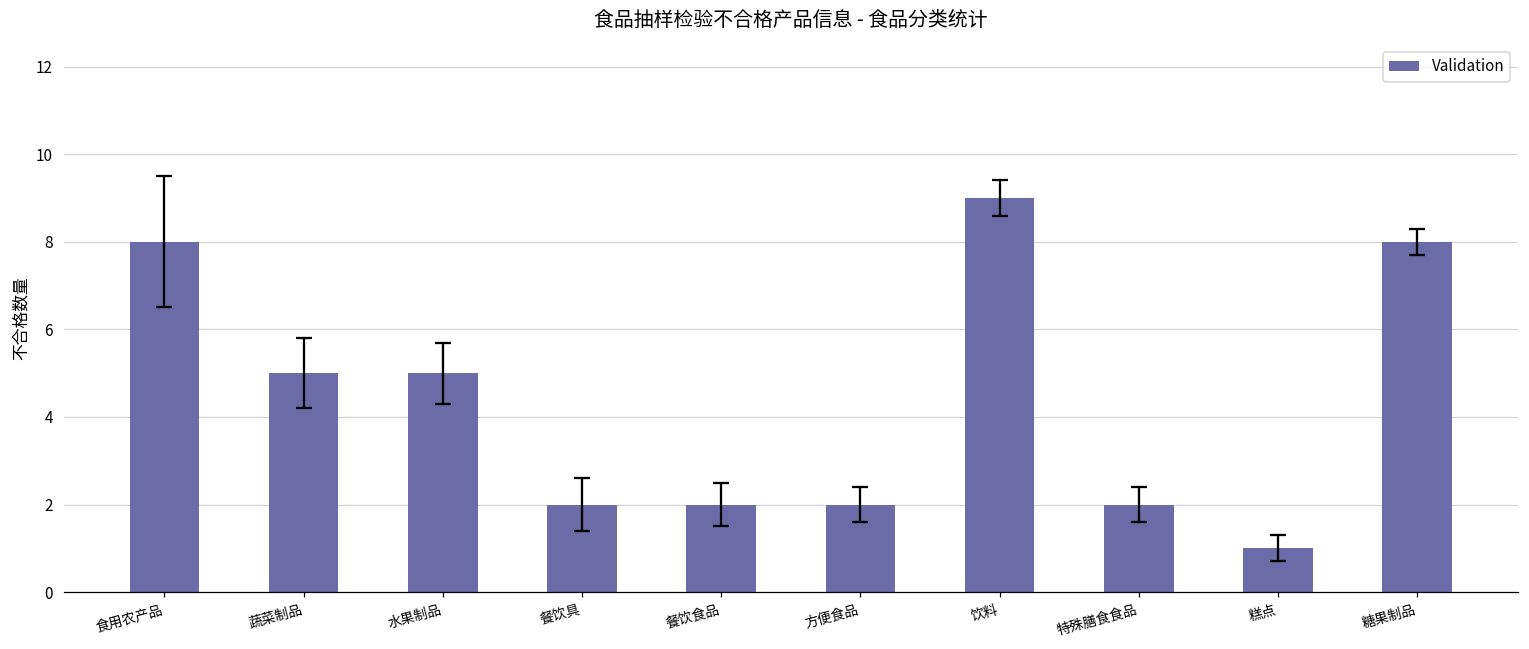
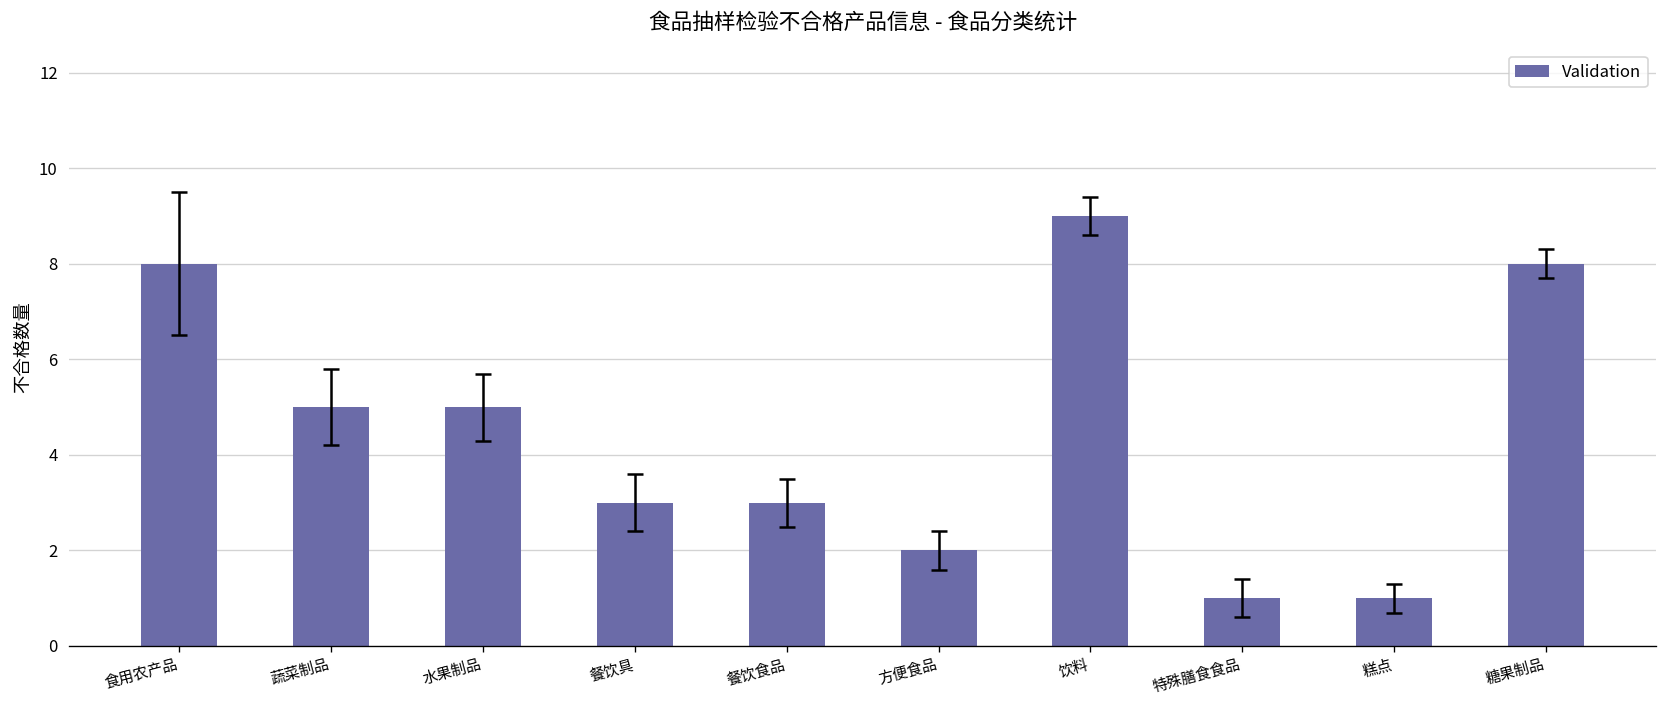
  {
    "Validation": {
      "食用农产品": 8,
      "蔬菜制品": 5,
      "水果制品": 5,
-     "餐饮具": 2,
-     "餐饮食品": 2,
+     "餐饮具": 3,
+     "餐饮食品": 3,
      "方便食品": 2,
      "饮料": 9,
-     "特殊膳食食品": 2,
+     "特殊膳食食品": 1,
      "糕点": 1,
      "糖果制品": 8
    }
  }
